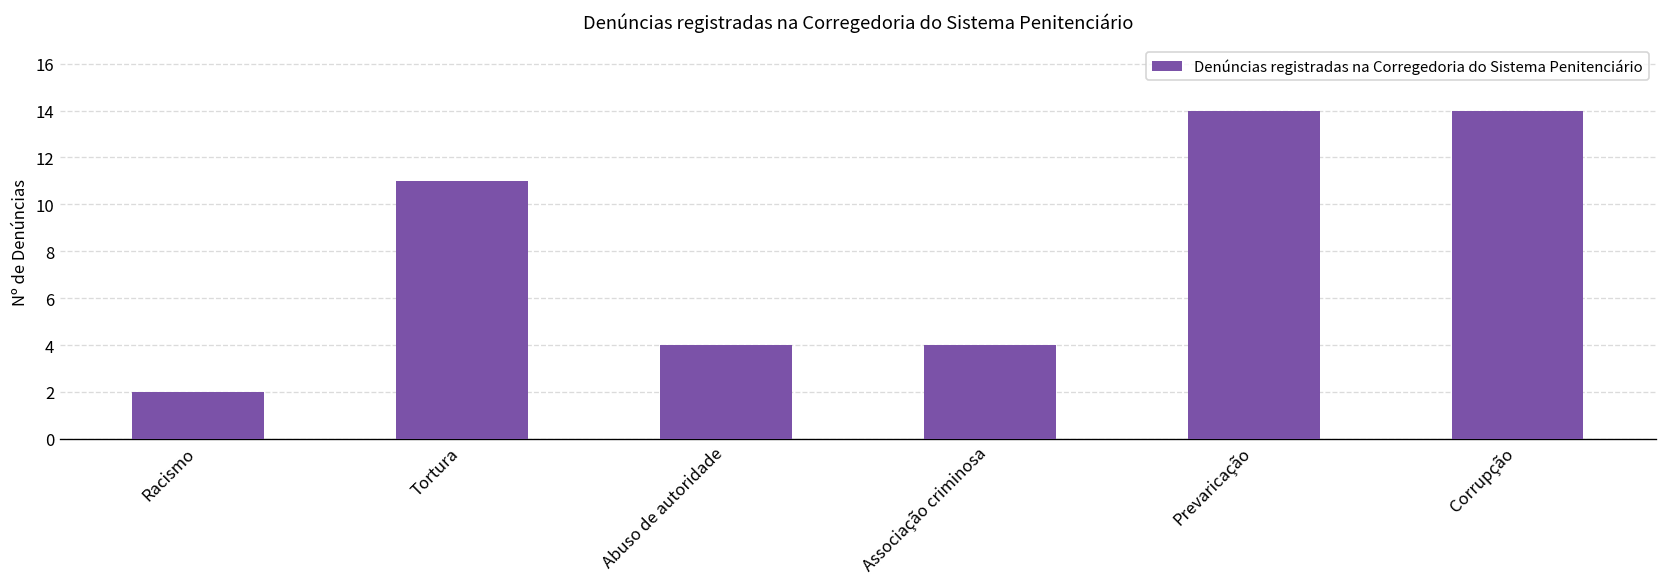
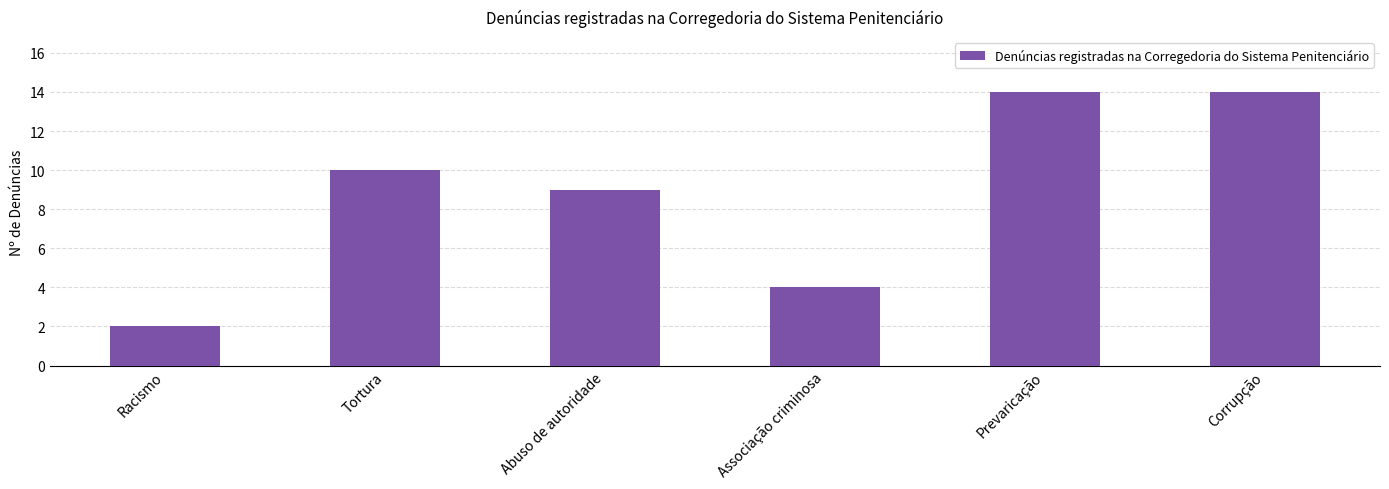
  {
    "Racismo": 2,
-   "Tortura": 11,
-   "Abuso de autoridade": 4,
+   "Tortura": 10,
+   "Abuso de autoridade": 9,
    "Associação criminosa": 4,
    "Prevaricação": 14,
    "Corrupção": 14
  }
